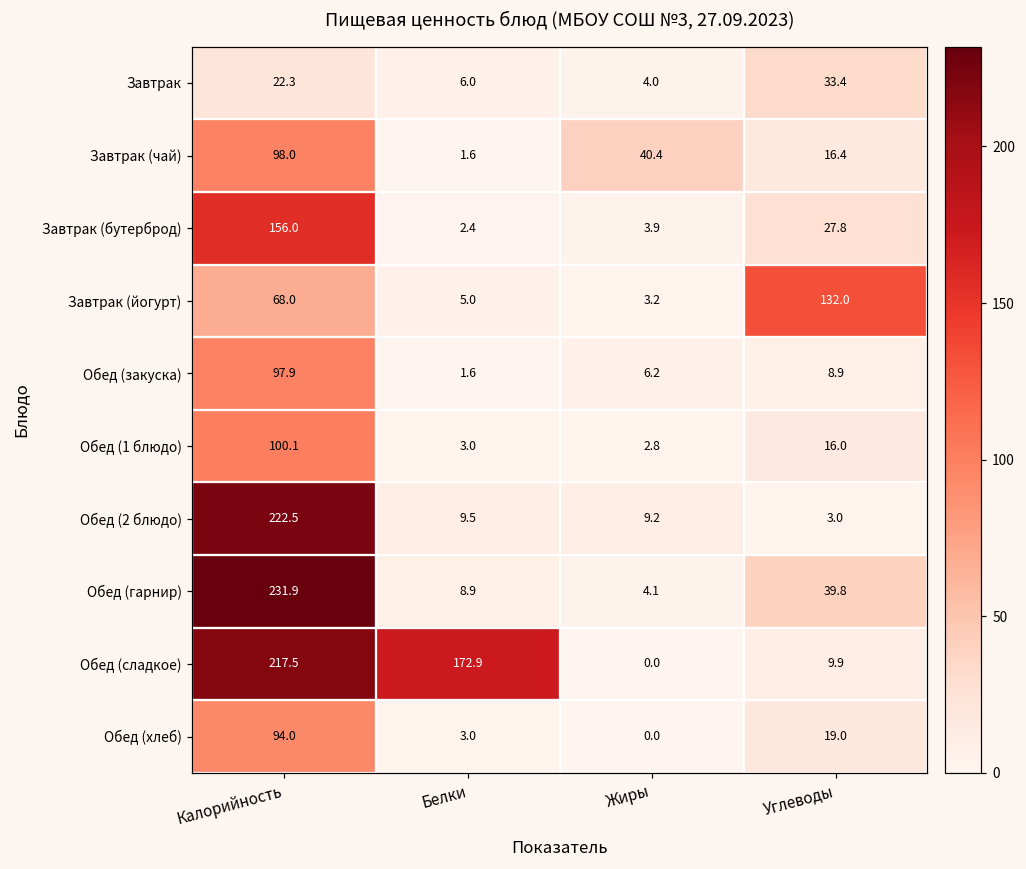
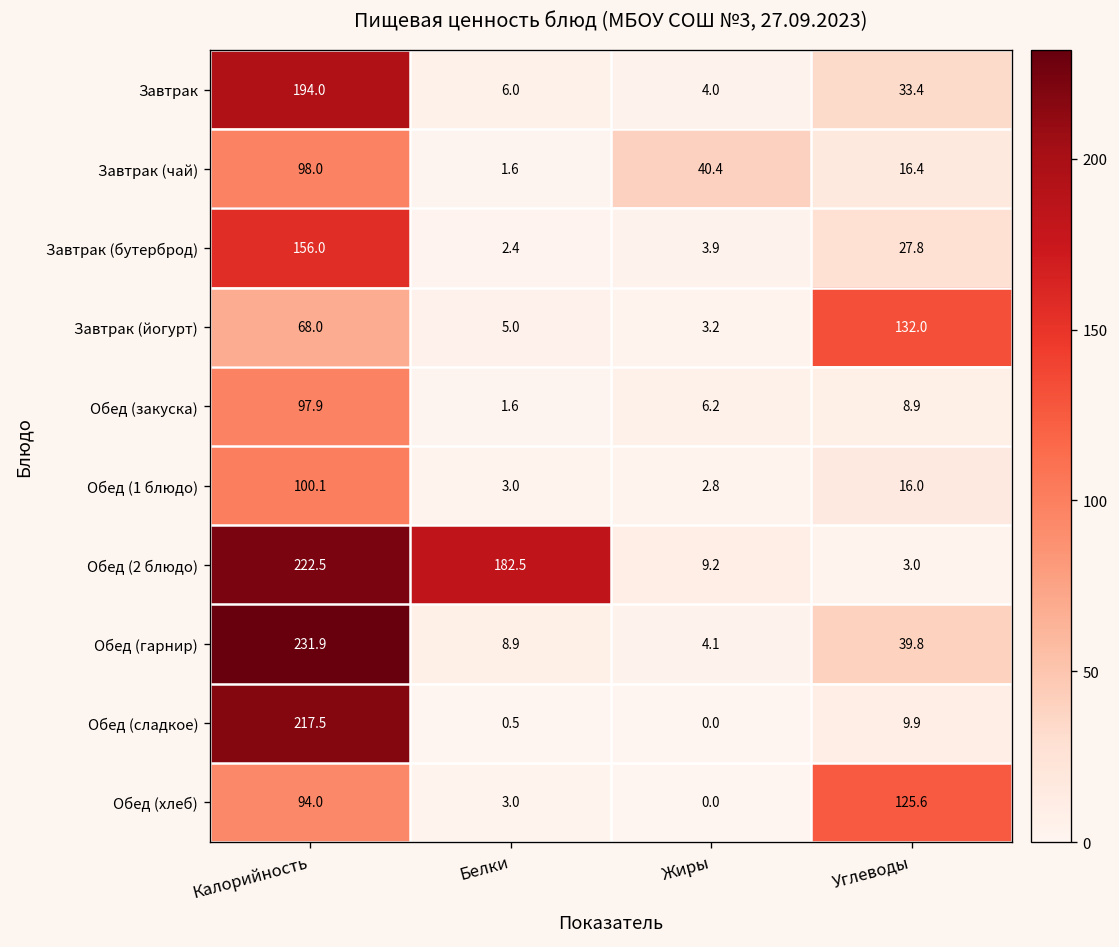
  {
    "Завтрак": {
-     "Калорийность": 22.3,
+     "Калорийность": 194.0,
      "Белки": 6.0,
      "Жиры": 4.0,
      "Углеводы": 33.4
    },
    "Завтрак (чай)": {
      "Калорийность": 98.0,
      "Белки": 1.6,
      "Жиры": 40.4,
      "Углеводы": 16.4
    },
    "Завтрак (бутерброд)": {
      "Калорийность": 156.0,
      "Белки": 2.4,
      "Жиры": 3.9,
      "Углеводы": 27.8
    },
    "Завтрак (йогурт)": {
      "Калорийность": 68.0,
      "Белки": 5.0,
      "Жиры": 3.2,
      "Углеводы": 132.0
    },
    "Обед (закуска)": {
      "Калорийность": 97.9,
      "Белки": 1.6,
      "Жиры": 6.2,
      "Углеводы": 8.9
    },
    "Обед (1 блюдо)": {
      "Калорийность": 100.1,
      "Белки": 3.0,
      "Жиры": 2.8,
      "Углеводы": 16.0
    },
    "Обед (2 блюдо)": {
      "Калорийность": 222.5,
-     "Белки": 9.5,
+     "Белки": 182.5,
      "Жиры": 9.2,
      "Углеводы": 3.0
    },
    "Обед (гарнир)": {
      "Калорийность": 231.9,
      "Белки": 8.9,
      "Жиры": 4.1,
      "Углеводы": 39.8
    },
    "Обед (сладкое)": {
      "Калорийность": 217.5,
-     "Белки": 172.9,
+     "Белки": 0.5,
      "Жиры": 0.0,
      "Углеводы": 9.9
    },
    "Обед (хлеб)": {
      "Калорийность": 94.0,
      "Белки": 3.0,
      "Жиры": 0.0,
-     "Углеводы": 19.0
+     "Углеводы": 125.6
    }
  }
